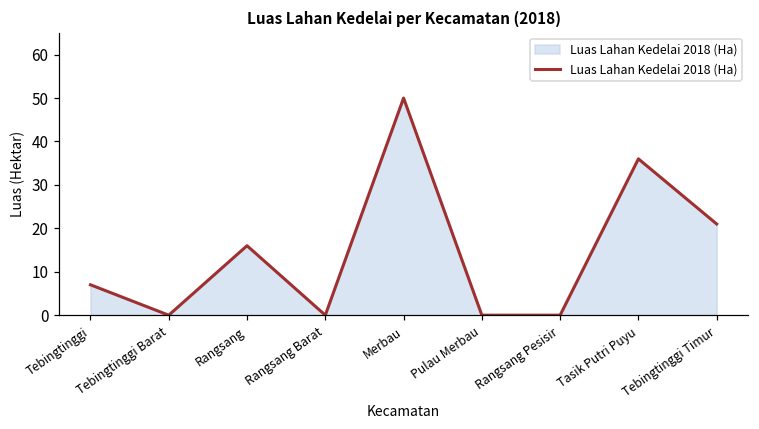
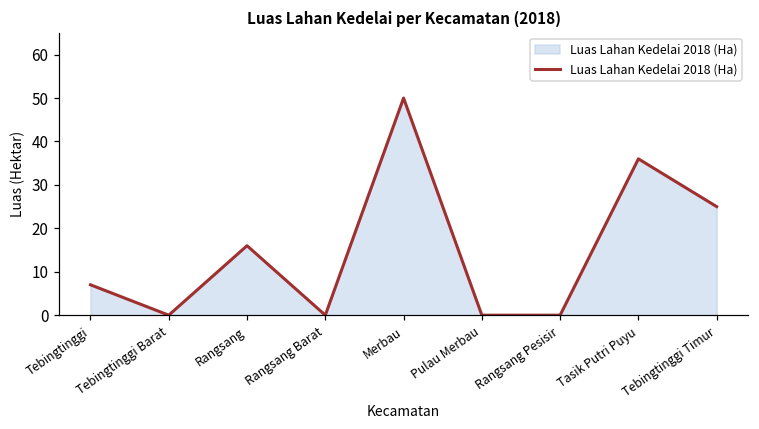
  {
    "Tebingtinggi": 7,
    "Tebingtinggi Barat": 0,
    "Rangsang": 16,
    "Rangsang Barat": 0,
    "Merbau": 50,
    "Pulau Merbau": 0,
    "Rangsang Pesisir": 0,
    "Tasik Putri Puyu": 36,
-   "Tebingtinggi Timur": 21
+   "Tebingtinggi Timur": 25
  }
